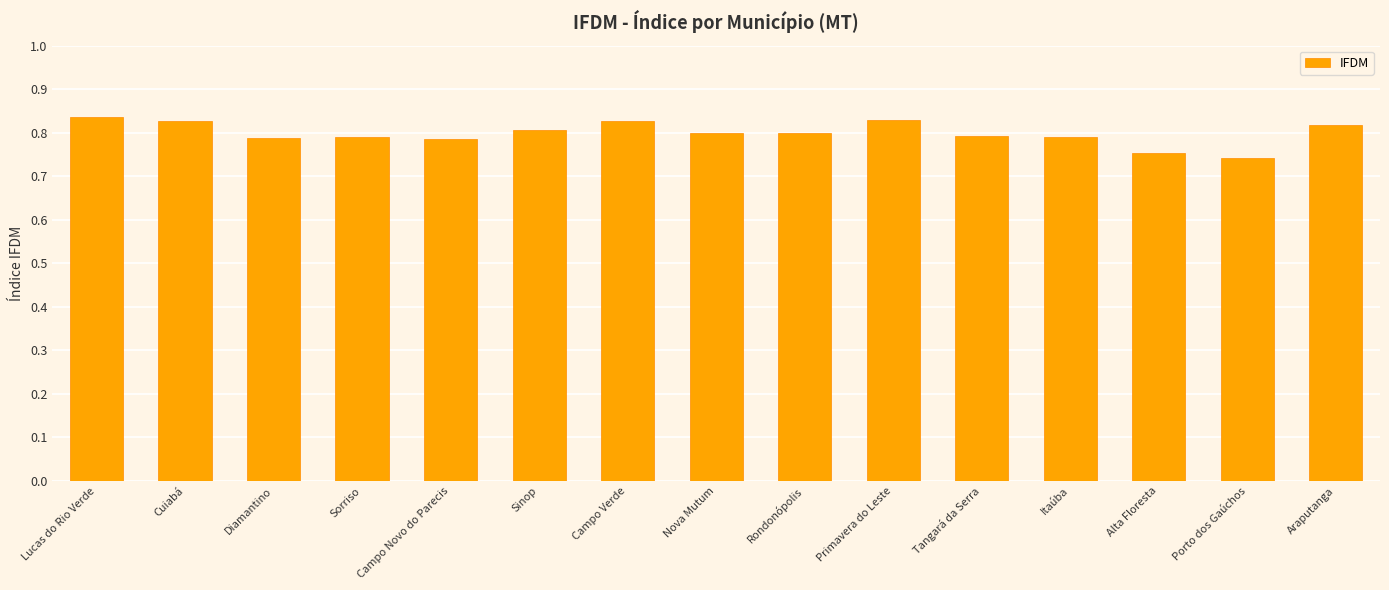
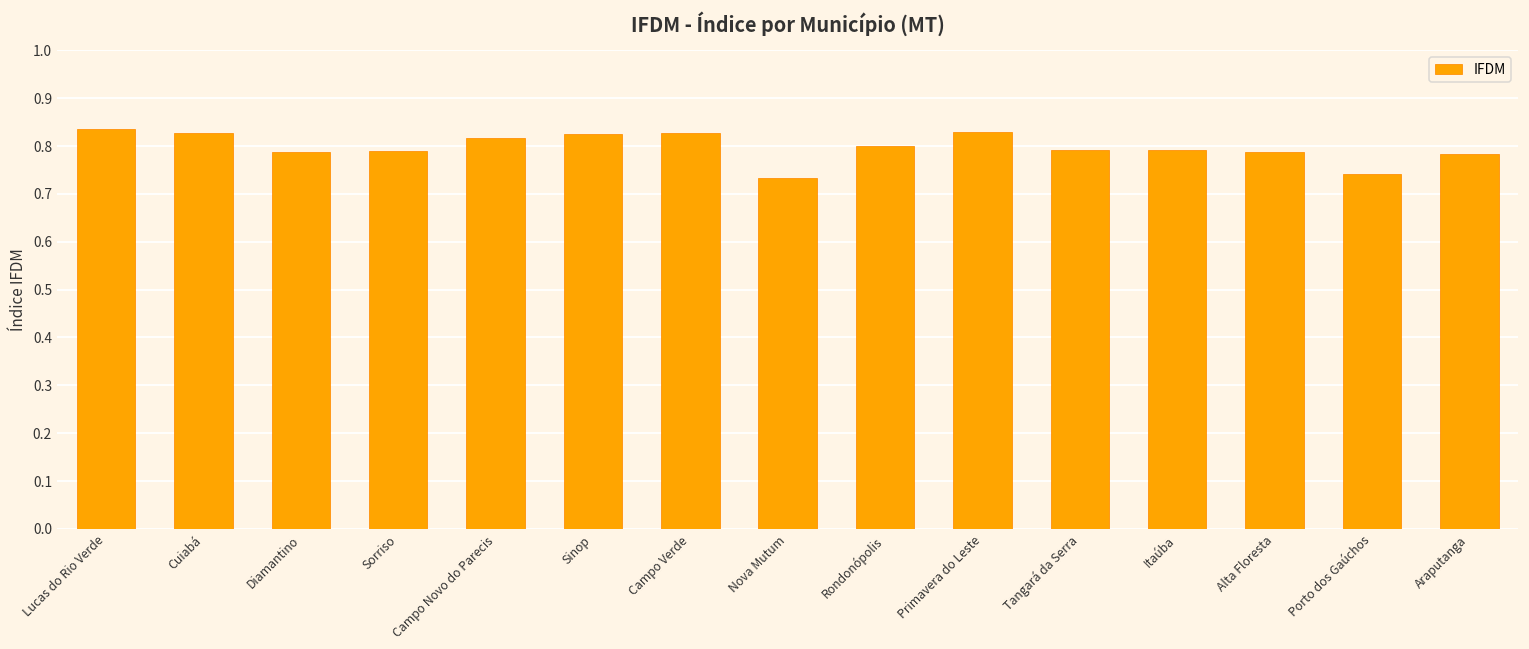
  {
    "Lucas do Rio Verde": 0.84,
    "Cuiabá": 0.83,
    "Diamantino": 0.79,
    "Sorriso": 0.79,
-   "Campo Novo do Parecis": 0.79,
-   "Sinop": 0.81,
+   "Campo Novo do Parecis": 0.82,
+   "Sinop": 0.83,
    "Campo Verde": 0.83,
-   "Nova Mutum": 0.80,
+   "Nova Mutum": 0.73,
    "Rondonópolis": 0.80,
    "Primavera do Leste": 0.83,
    "Tangará da Serra": 0.79,
    "Itaúba": 0.79,
-   "Alta Floresta": 0.75,
+   "Alta Floresta": 0.79,
    "Porto dos Gaúchos": 0.74,
-   "Araputanga": 0.82
+   "Araputanga": 0.78
  }
